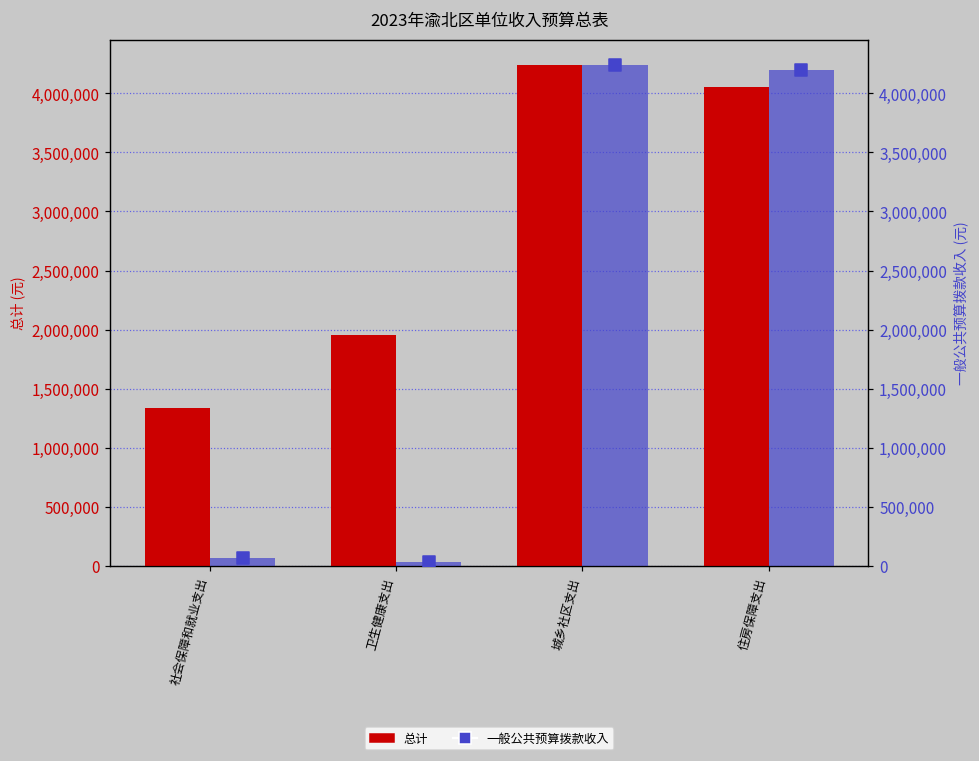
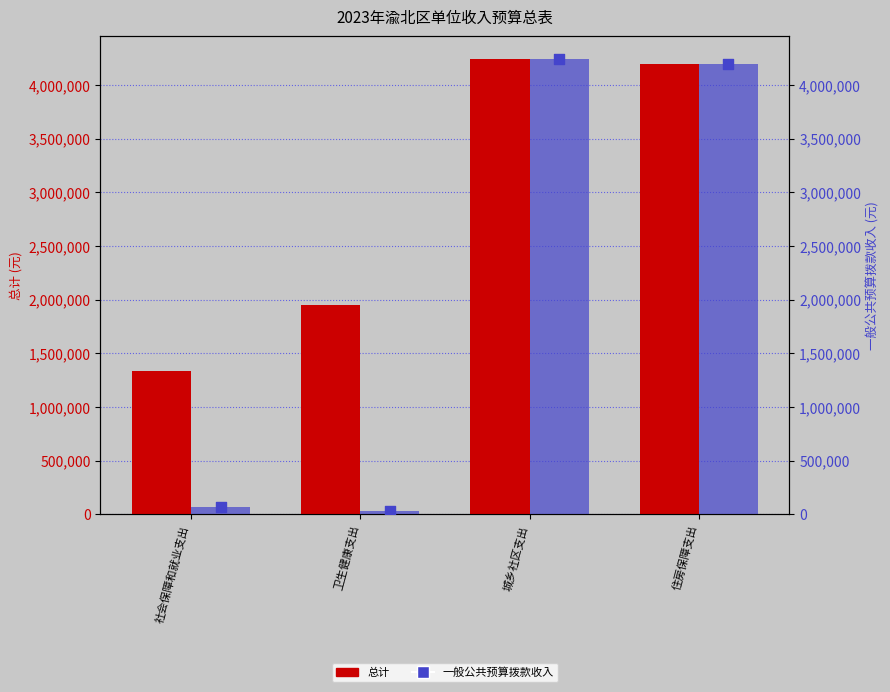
  {
    "总计": {
      "社会保障和就业支出": "1,340,000",
      "卫生健康支出": "1,950,000",
      "城乡社区支出": "4,240,000",
-     "住房保障支出": "4,050,000"
+     "住房保障支出": "4,200,000"
    }
  }
